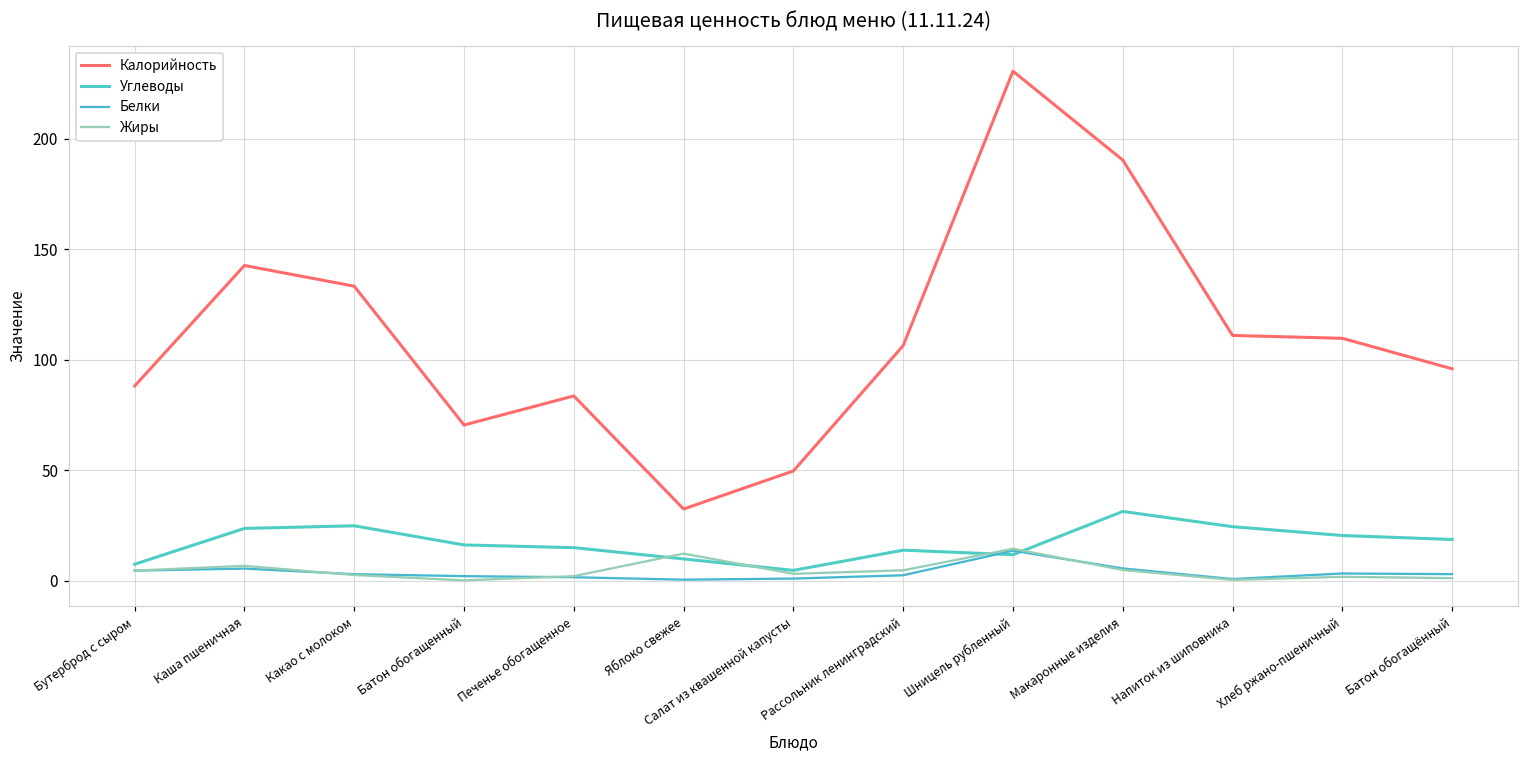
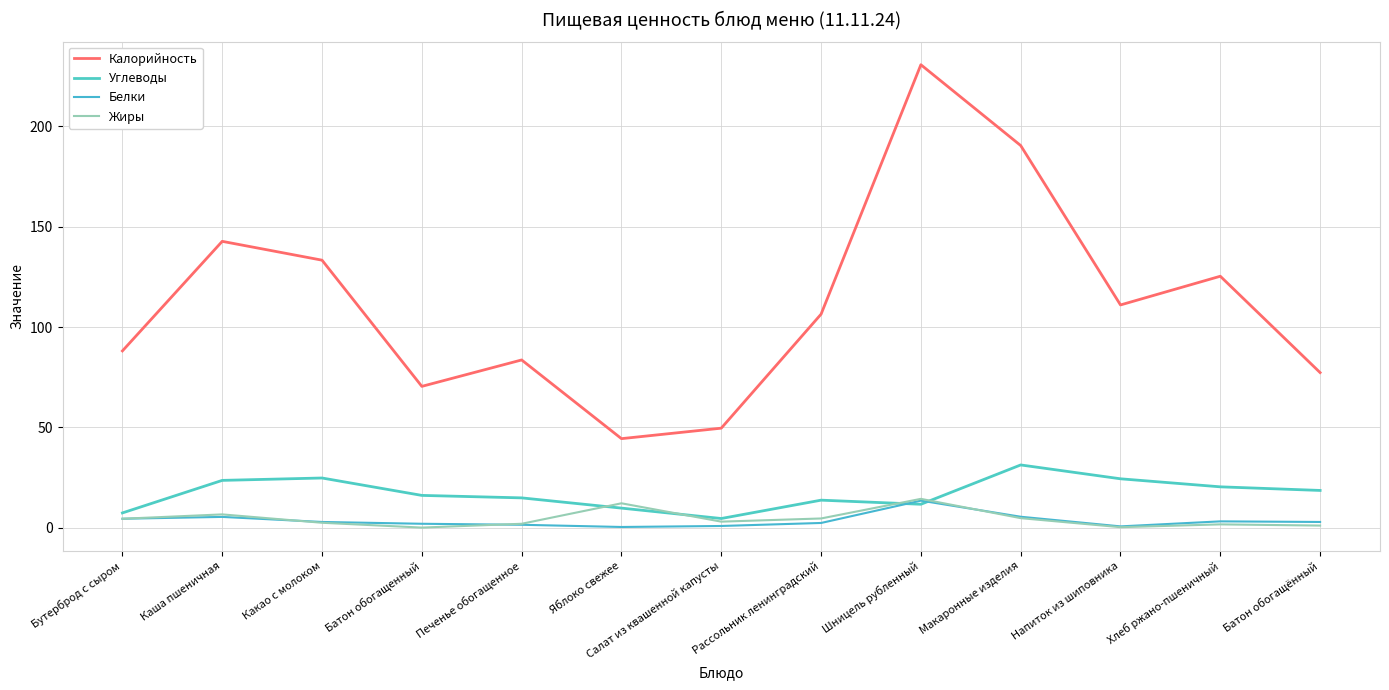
  {
    "Калорийность": {
      "Бутерброд с сыром": 88,
      "Каша пшеничная": 143,
      "Какао с молоком": 133,
      "Батон обогащенный": 70,
      "Печенье обогащенное": 84,
-     "Яблоко свежее": 32,
+     "Яблоко свежее": 44,
      "Салат из квашенной капусты": 50,
      "Рассольник ленинградский": 106,
      "Шницель рубленный": 231,
      "Макаронные изделия": 190,
      "Напиток из шиповника": 111,
-     "Хлеб ржано-пшеничный": 110,
-     "Батон обогащённый": 96
+     "Хлеб ржано-пшеничный": 125,
+     "Батон обогащённый": 77
    },
    "Жиры": {
      "Батон обогащенный": 0,
      "Яблоко свежее": 12,
      "Салат из квашенной капусты": 3,
      "Рассольник ленинградский": 5,
      "Хлеб ржано-пшеничный": 2,
      "Батон обогащённый": 1
    }
  }
